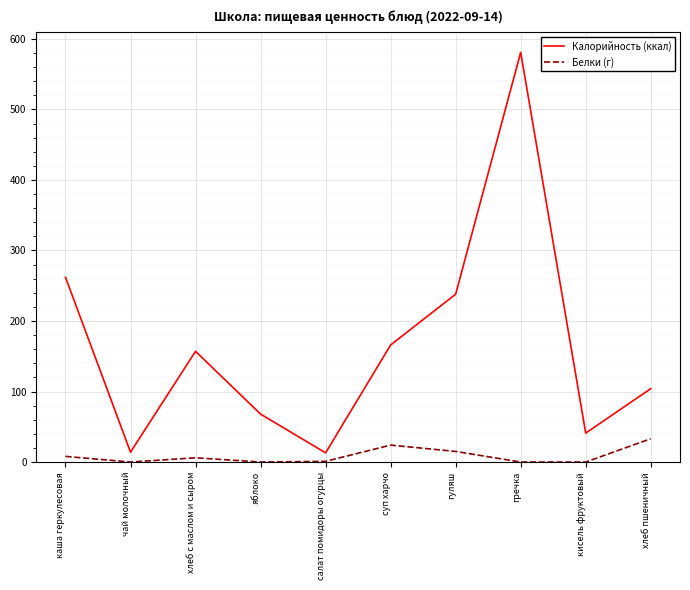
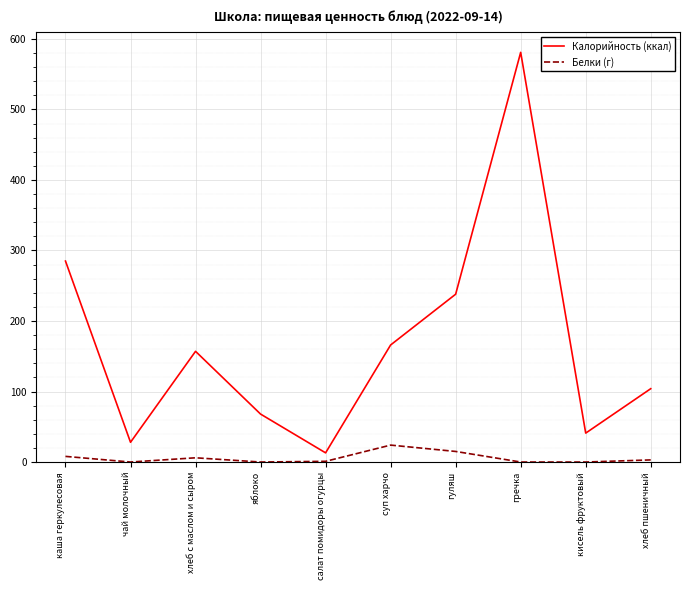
  {
    "Калорийность (ккал)": {
-     "каша геркулесовая": 260,
-     "чай молочный": 10,
+     "каша геркулесовая": 290,
+     "чай молочный": 30,
      "хлеб с маслом и сыром": 160,
      "яблоко": 70,
      "салат помидоры огурцы": 10,
      "суп харчо": 170,
      "гуляш": 240,
      "гречка": 580,
      "кисель фруктовый": 40,
      "хлеб пшеничный": 100
    },
    "Белки (г)": {
      "каша геркулесовая": 10,
      "чай молочный": 0,
      "хлеб с маслом и сыром": 10,
      "яблоко": 0,
      "салат помидоры огурцы": 0,
      "суп харчо": 20,
      "гуляш": 20,
      "гречка": 0,
      "кисель фруктовый": 0,
-     "хлеб пшеничный": 30
+     "хлеб пшеничный": 0
    }
  }
